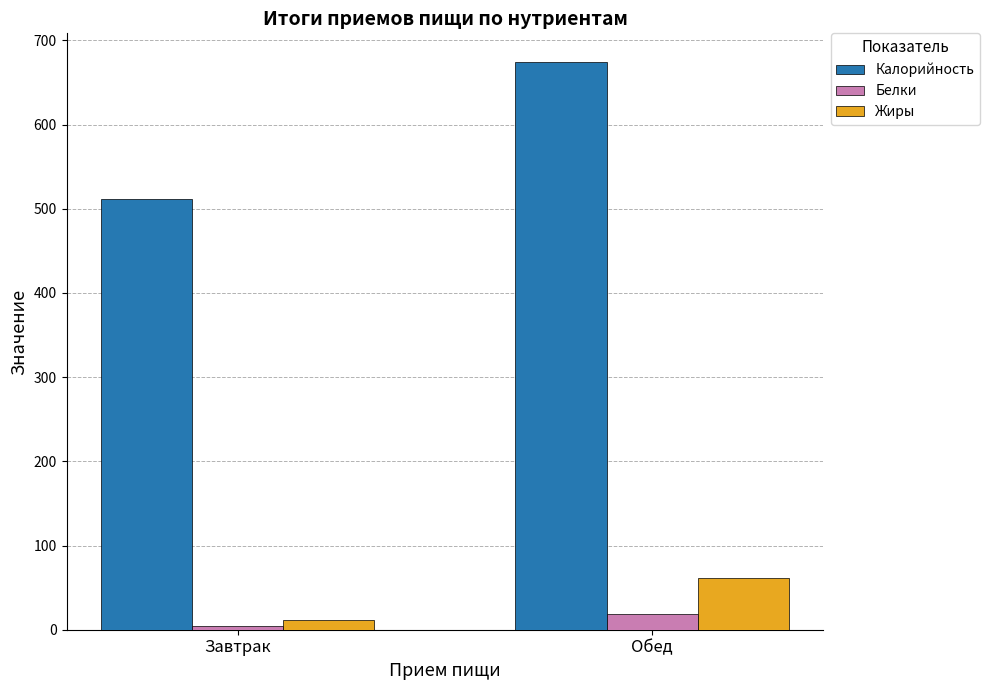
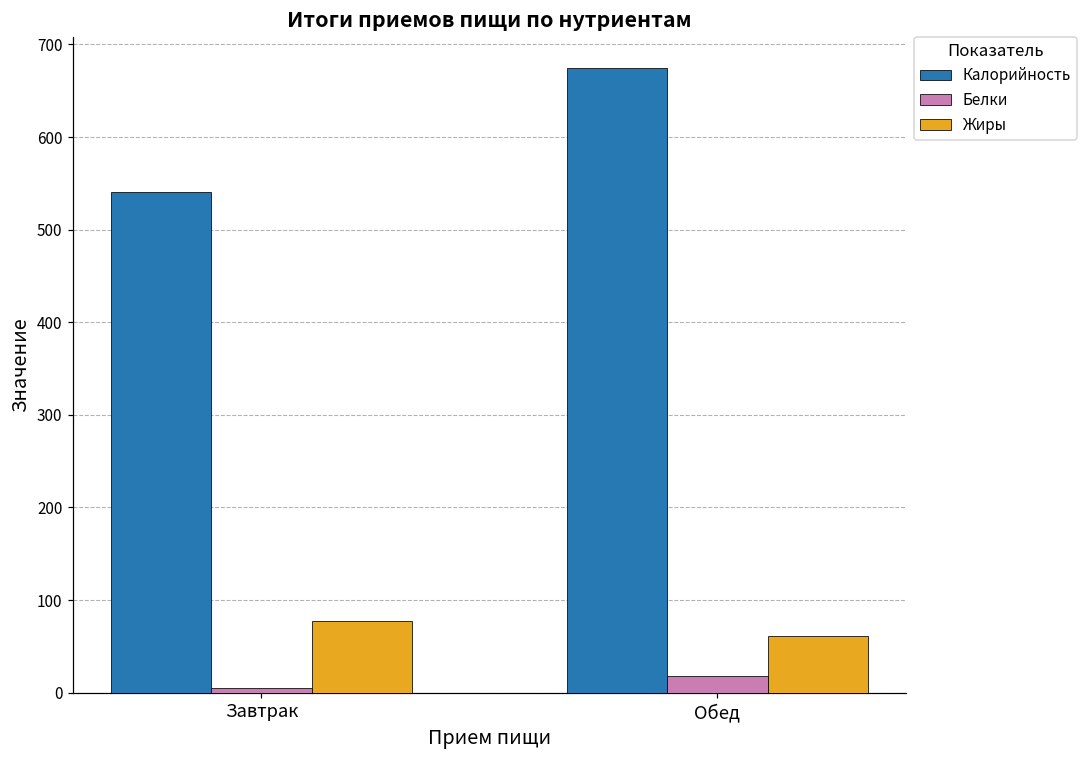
  {
    "Калорийность": {
-     "Завтрак": 510,
+     "Завтрак": 540,
      "Обед": 670
    },
    "Белки": {
      "Завтрак": 0,
      "Обед": 20
    },
    "Жиры": {
-     "Завтрак": 10,
+     "Завтрак": 80,
      "Обед": 60
    }
  }
